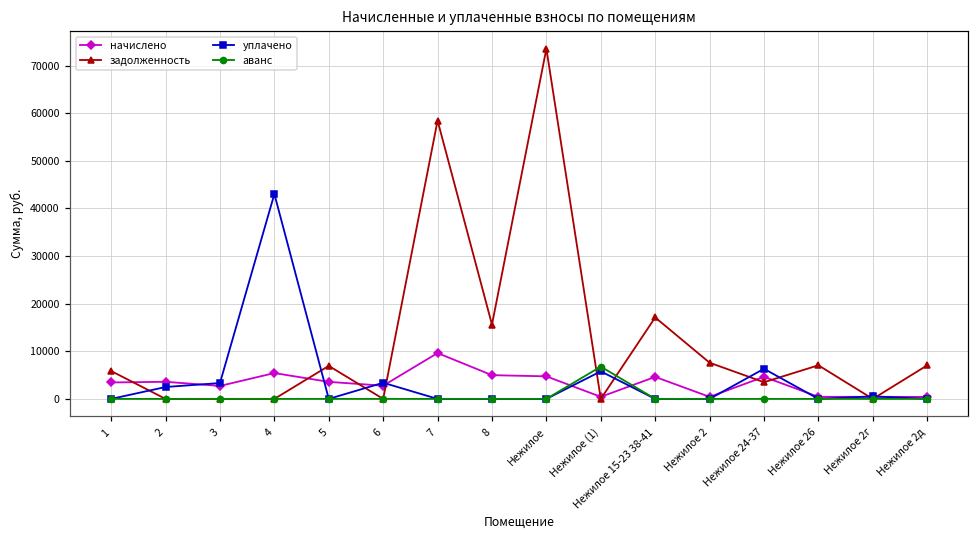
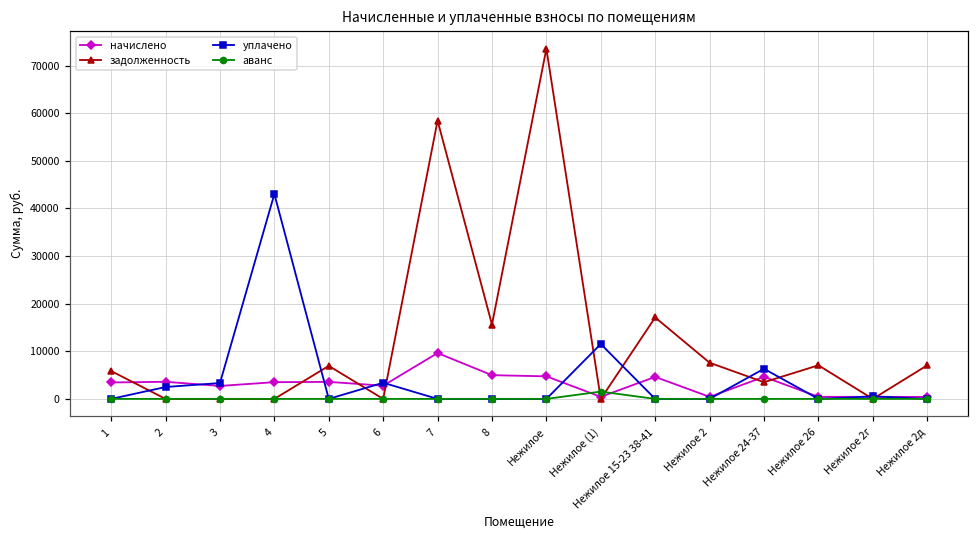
  {
    "начислено": {
      "1": 3000,
      "2": 4000,
      "3": 3000,
-     "4": 5000,
+     "4": 4000,
      "5": 4000,
      "6": 3000,
      "7": 10000,
      "8": 5000,
      "Нежилое": 5000,
      "Нежилое 15-23 38-41": 5000,
      "Нежилое 24-37": 5000
    },
    "задолженность": {
      "1": 6000,
      "5": 7000,
      "7": 58000,
      "8": 16000,
      "Нежилое": 74000,
      "Нежилое 15-23 38-41": 17000,
      "Нежилое 2": 8000,
      "Нежилое 24-37": 4000,
      "Нежилое 26": 7000,
      "Нежилое 2д": 7000
    },
    "уплачено": {
      "2": 2000,
      "3": 3000,
      "4": 43000,
      "6": 3000,
-     "Нежилое (1)": 6000,
+     "Нежилое (1)": 12000,
      "Нежилое 24-37": 6000
    },
    "аванс": {
-     "Нежилое (1)": 7000,
+     "Нежилое (1)": 2000,
      "Нежилое 24-37": 0
    }
  }
